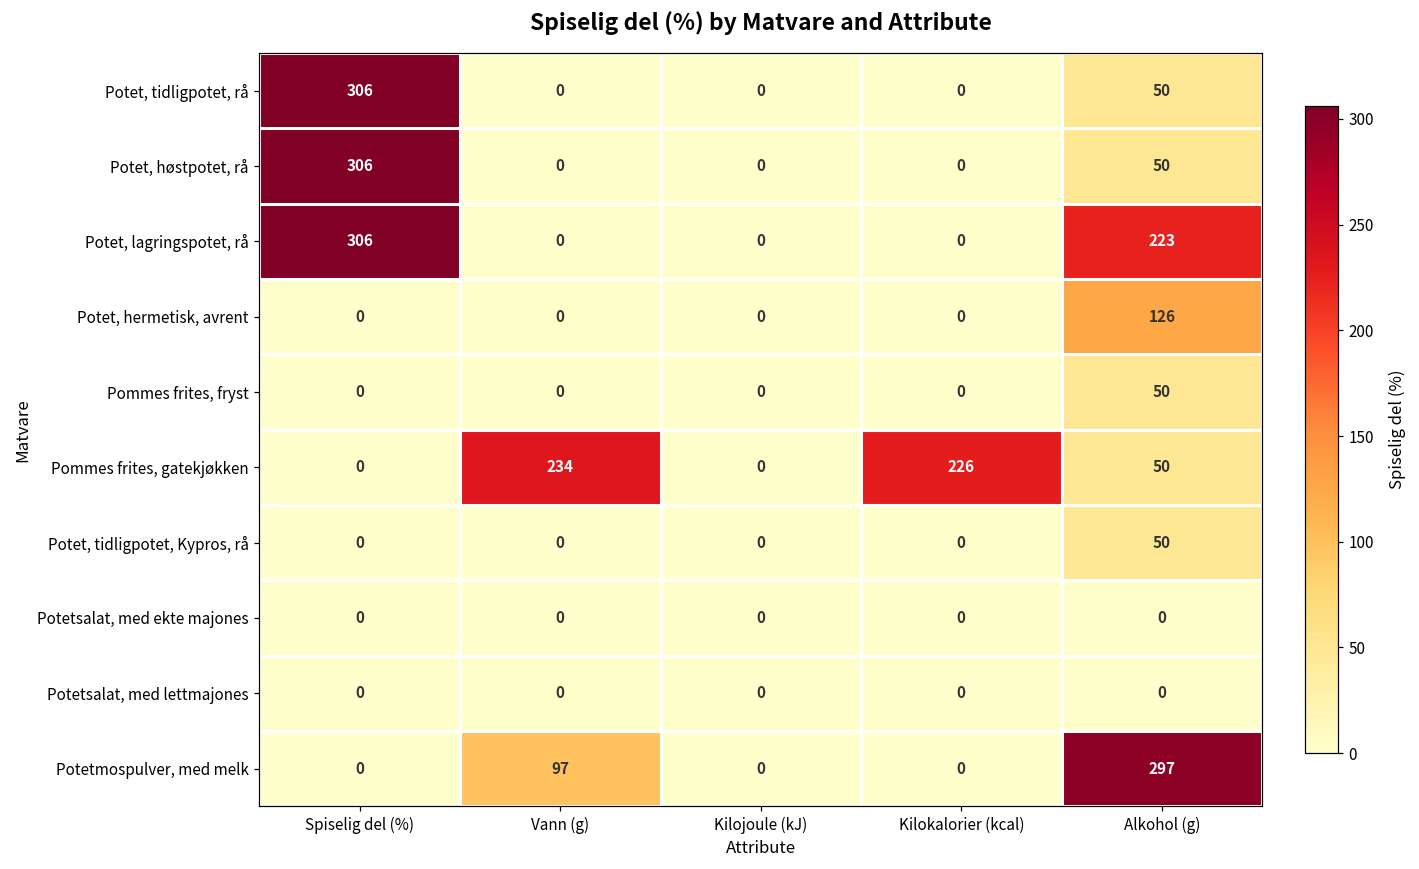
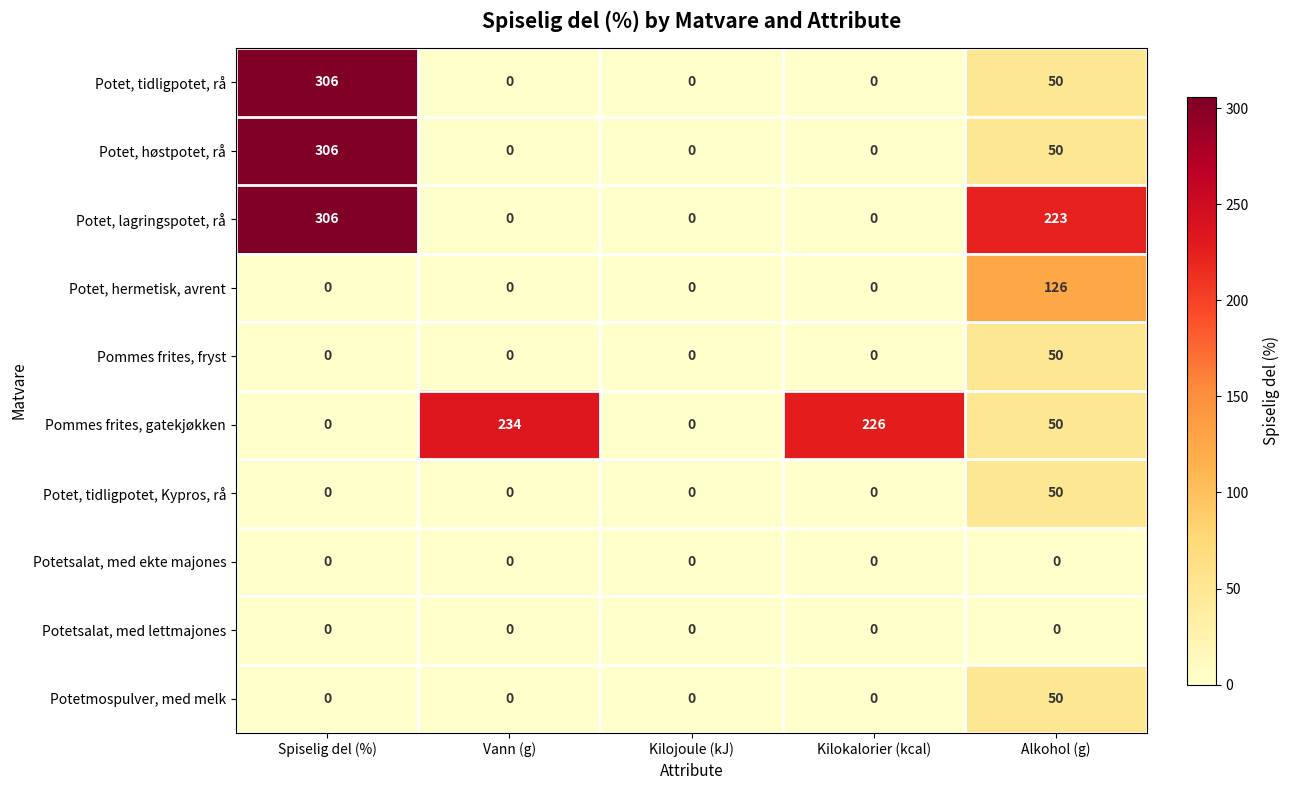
  {
    "Potet, tidligpotet, rå": {
      "Spiselig del (%)": 306,
      "Vann (g)": 0,
      "Kilojoule (kJ)": 0,
      "Kilokalorier (kcal)": 0,
      "Alkohol (g)": 50
    },
    "Potet, høstpotet, rå": {
      "Spiselig del (%)": 306,
      "Vann (g)": 0,
      "Kilojoule (kJ)": 0,
      "Kilokalorier (kcal)": 0,
      "Alkohol (g)": 50
    },
    "Potet, lagringspotet, rå": {
      "Spiselig del (%)": 306,
      "Vann (g)": 0,
      "Kilojoule (kJ)": 0,
      "Kilokalorier (kcal)": 0,
      "Alkohol (g)": 223
    },
    "Potet, hermetisk, avrent": {
      "Spiselig del (%)": 0,
      "Vann (g)": 0,
      "Kilojoule (kJ)": 0,
      "Kilokalorier (kcal)": 0,
      "Alkohol (g)": 126
    },
    "Pommes frites, fryst": {
      "Spiselig del (%)": 0,
      "Vann (g)": 0,
      "Kilojoule (kJ)": 0,
      "Kilokalorier (kcal)": 0,
      "Alkohol (g)": 50
    },
    "Pommes frites, gatekjøkken": {
      "Spiselig del (%)": 0,
      "Vann (g)": 234,
      "Kilojoule (kJ)": 0,
      "Kilokalorier (kcal)": 226,
      "Alkohol (g)": 50
    },
    "Potet, tidligpotet, Kypros, rå": {
      "Spiselig del (%)": 0,
      "Vann (g)": 0,
      "Kilojoule (kJ)": 0,
      "Kilokalorier (kcal)": 0,
      "Alkohol (g)": 50
    },
    "Potetsalat, med ekte majones": {
      "Spiselig del (%)": 0,
      "Vann (g)": 0,
      "Kilojoule (kJ)": 0,
      "Kilokalorier (kcal)": 0,
      "Alkohol (g)": 0
    },
    "Potetsalat, med lettmajones": {
      "Spiselig del (%)": 0,
      "Vann (g)": 0,
      "Kilojoule (kJ)": 0,
      "Kilokalorier (kcal)": 0,
      "Alkohol (g)": 0
    },
    "Potetmospulver, med melk": {
      "Spiselig del (%)": 0,
-     "Vann (g)": 97,
+     "Vann (g)": 0,
      "Kilojoule (kJ)": 0,
      "Kilokalorier (kcal)": 0,
-     "Alkohol (g)": 297
+     "Alkohol (g)": 50
    }
  }
